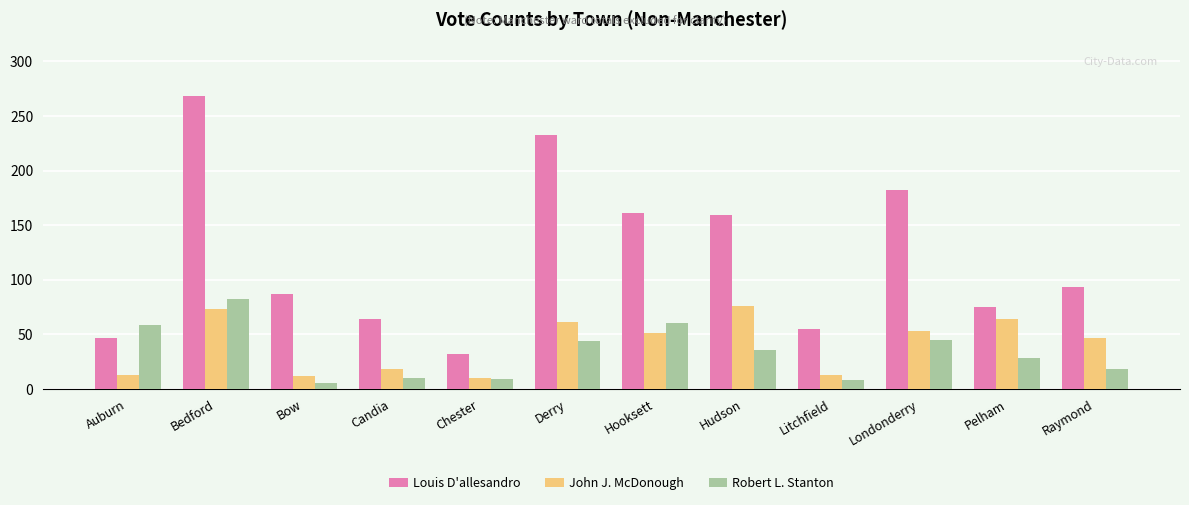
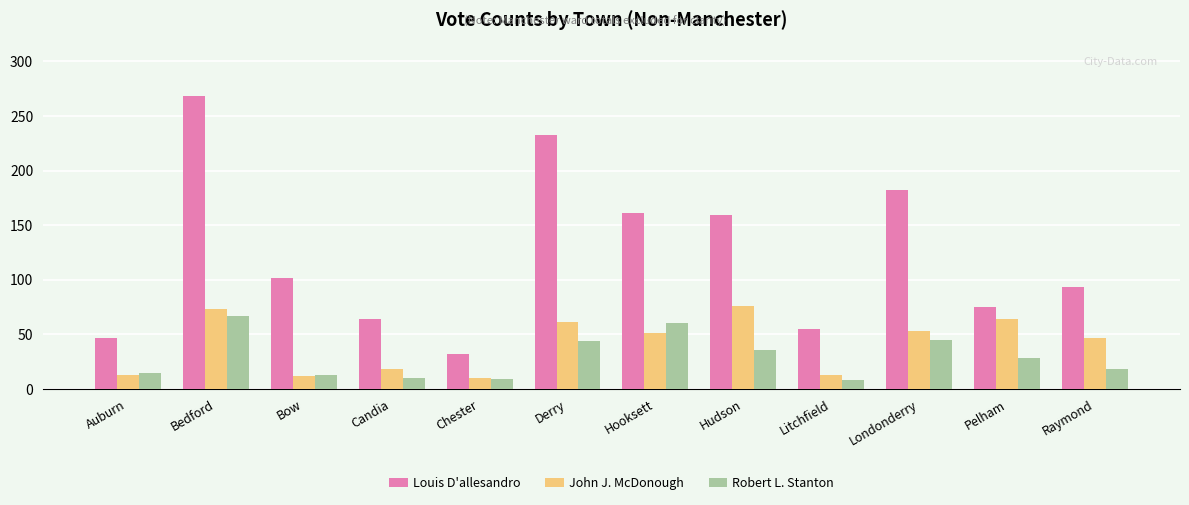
  {
    "Louis D'allesandro": {
      "Auburn": 47,
      "Bedford": 268,
-     "Bow": 87,
+     "Bow": 102,
      "Candia": 64,
      "Chester": 32,
      "Derry": 233,
      "Hooksett": 161,
      "Hudson": 159,
      "Litchfield": 55,
      "Londonderry": 182,
      "Pelham": 75,
      "Raymond": 93
    },
    "John J. McDonough": {
      "Auburn": 13,
      "Bedford": 73,
      "Bow": 12,
      "Candia": 18,
      "Chester": 10,
      "Derry": 61,
      "Hooksett": 51,
      "Hudson": 76,
      "Litchfield": 13,
      "Londonderry": 53,
      "Pelham": 64,
      "Raymond": 47
    },
    "Robert L. Stanton": {
-     "Auburn": 59,
-     "Bedford": 82,
-     "Bow": 5,
+     "Auburn": 15,
+     "Bedford": 67,
+     "Bow": 13,
      "Candia": 10,
      "Chester": 9,
      "Derry": 44,
      "Hooksett": 60,
      "Hudson": 36,
      "Litchfield": 8,
      "Londonderry": 45,
      "Pelham": 28,
      "Raymond": 18
    }
  }
